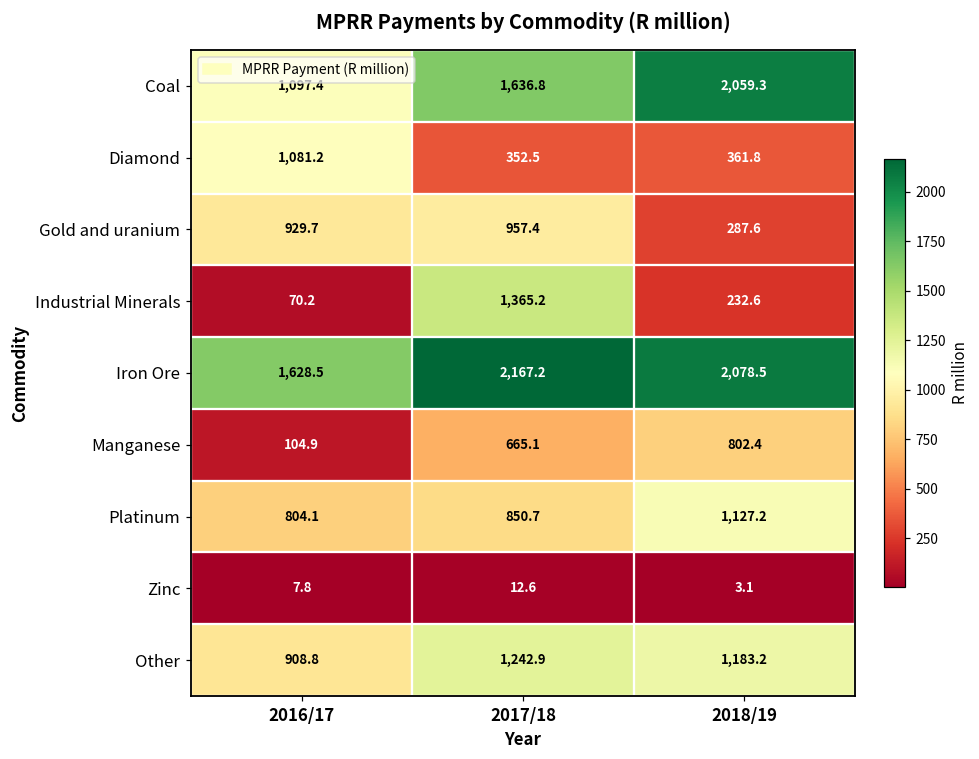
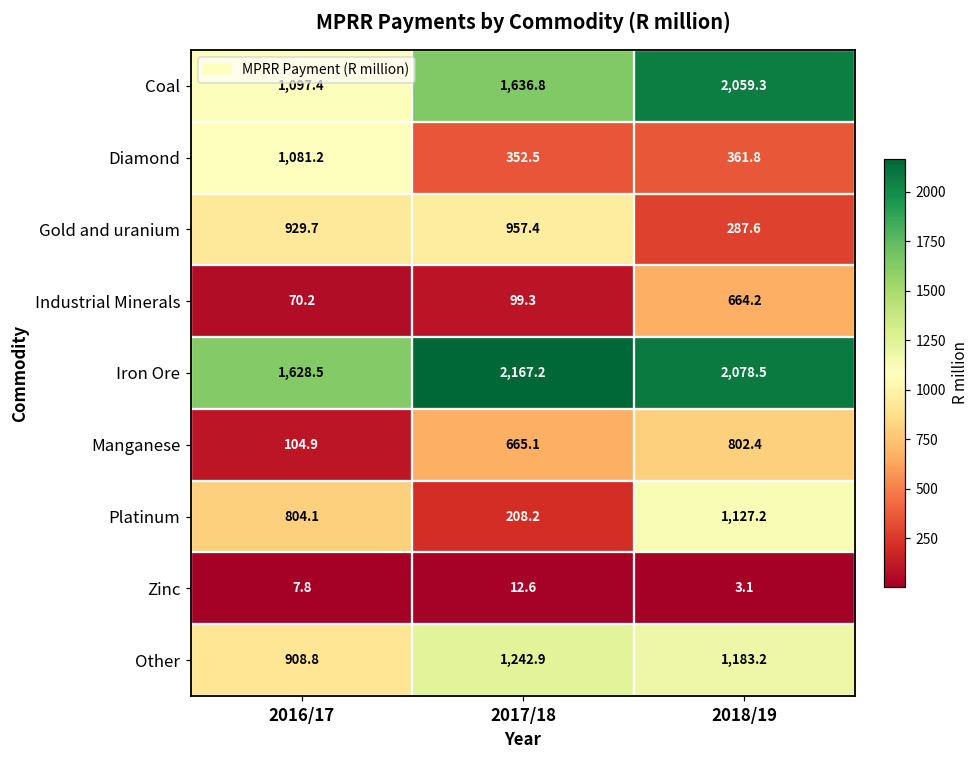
  {
    "Coal": {
      "2017/18": "1,636.8",
      "2018/19": "2,059.3"
    },
    "Diamond": {
      "2016/17": "1,081.2",
      "2017/18": "352.5",
      "2018/19": "361.8"
    },
    "Gold and uranium": {
      "2016/17": "929.7",
      "2017/18": "957.4",
      "2018/19": "287.6"
    },
    "Industrial Minerals": {
      "2016/17": "70.2",
-     "2017/18": "1,365.2",
-     "2018/19": "232.6"
+     "2017/18": "99.3",
+     "2018/19": "664.2"
    },
    "Iron Ore": {
      "2016/17": "1,628.5",
      "2017/18": "2,167.2",
      "2018/19": "2,078.5"
    },
    "Manganese": {
      "2016/17": "104.9",
      "2017/18": "665.1",
      "2018/19": "802.4"
    },
    "Platinum": {
      "2016/17": "804.1",
-     "2017/18": "850.7",
+     "2017/18": "208.2",
      "2018/19": "1,127.2"
    },
    "Zinc": {
      "2016/17": "7.8",
      "2017/18": "12.6",
      "2018/19": "3.1"
    },
    "Other": {
      "2016/17": "908.8",
      "2017/18": "1,242.9",
      "2018/19": "1,183.2"
    }
  }
